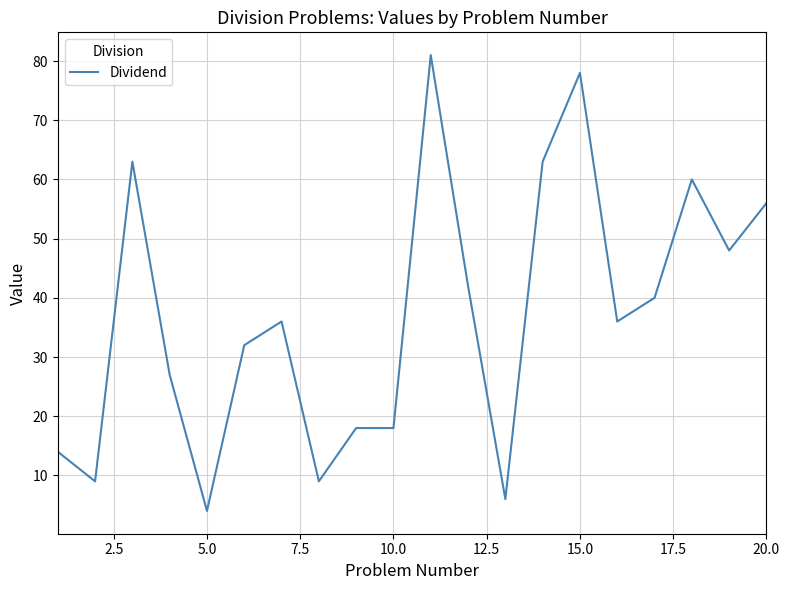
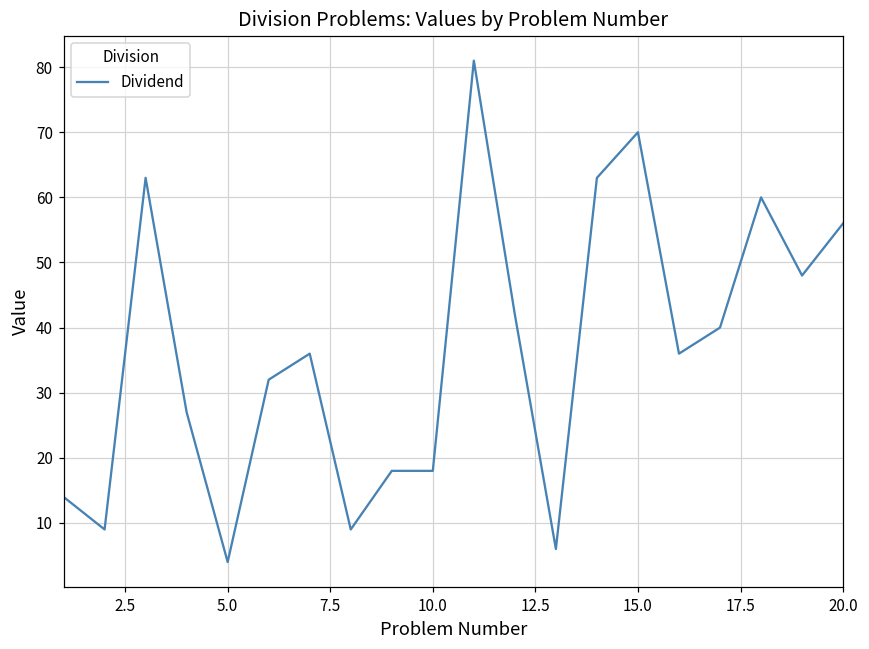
  {
    "5.0": 4,
    "10.0": 18,
-   "15.0": 78,
+   "15.0": 70,
    "20.0": 56
  }
